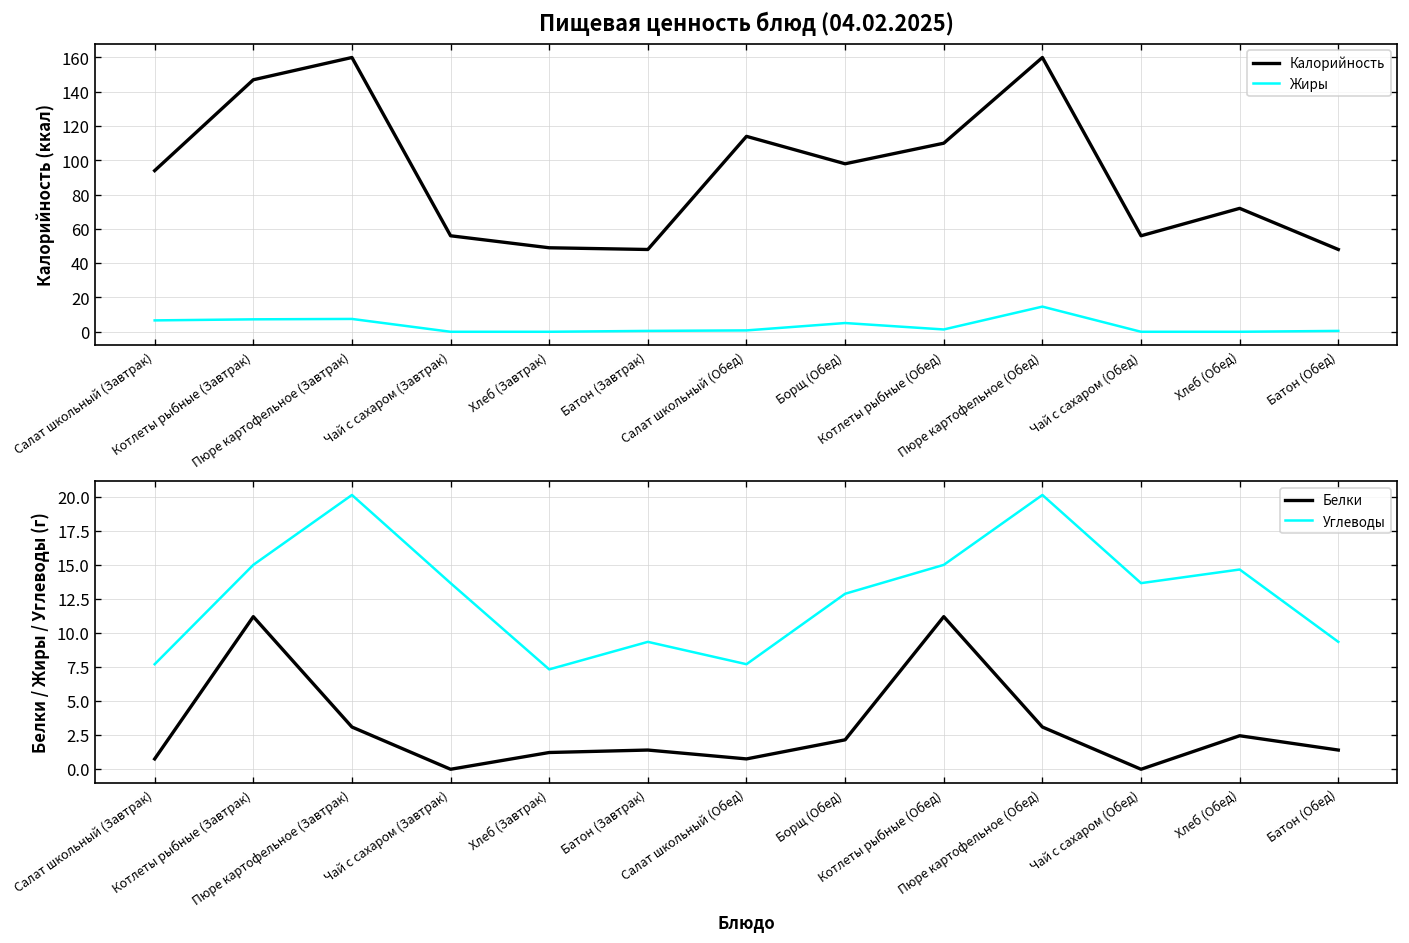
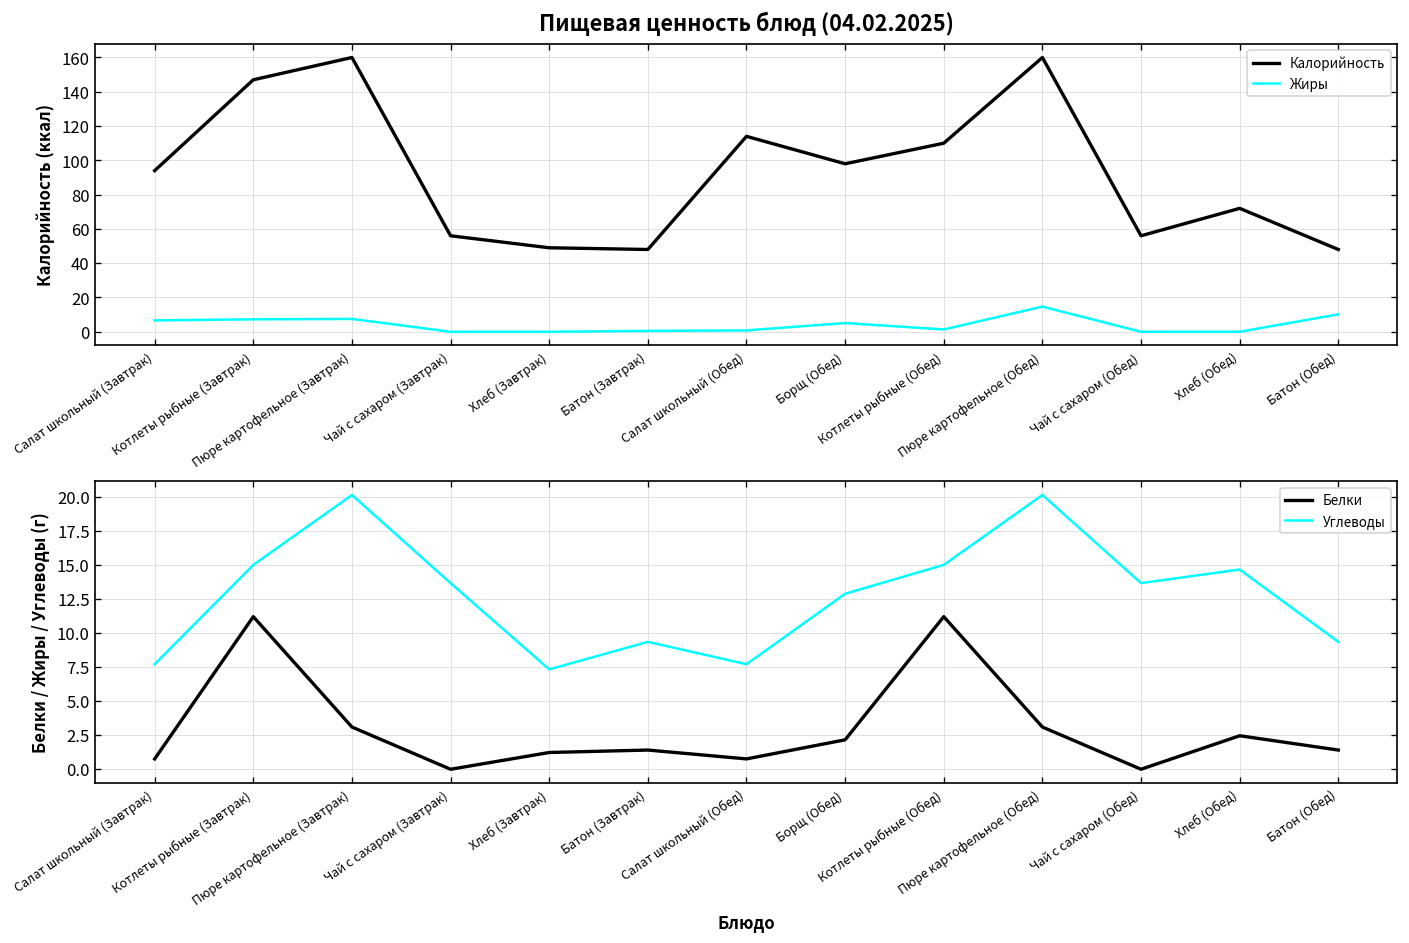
  {
    "Пищевая ценность блюд (04.02.2025)": {
      "Калорийность": {
        "Салат школьный (Завтрак)": 94,
        "Котлеты рыбные (Завтрак)": 147,
        "Пюре картофельное (Завтрак)": 160,
        "Чай с сахаром (Завтрак)": 56,
        "Хлеб (Завтрак)": 49,
        "Батон (Завтрак)": 48,
        "Салат школьный (Обед)": 114,
        "Борщ (Обед)": 98,
        "Котлеты рыбные (Обед)": 110,
        "Пюре картофельное (Обед)": 160,
        "Чай с сахаром (Обед)": 56,
        "Хлеб (Обед)": 72,
        "Батон (Обед)": 48
      },
      "Жиры": {
        "Салат школьный (Завтрак)": 7,
        "Котлеты рыбные (Завтрак)": 7,
        "Пюре картофельное (Завтрак)": 7,
        "Чай с сахаром (Завтрак)": 0,
        "Хлеб (Завтрак)": 0,
        "Батон (Завтрак)": 1,
        "Салат школьный (Обед)": 1,
        "Борщ (Обед)": 5,
        "Котлеты рыбные (Обед)": 1,
        "Пюре картофельное (Обед)": 15,
        "Чай с сахаром (Обед)": 0,
        "Хлеб (Обед)": 0,
-       "Батон (Обед)": 1
+       "Батон (Обед)": 10
      }
    }
  }
